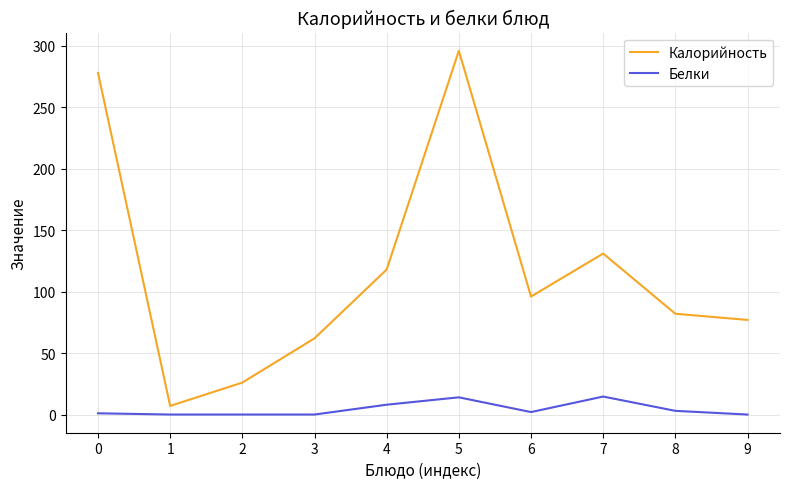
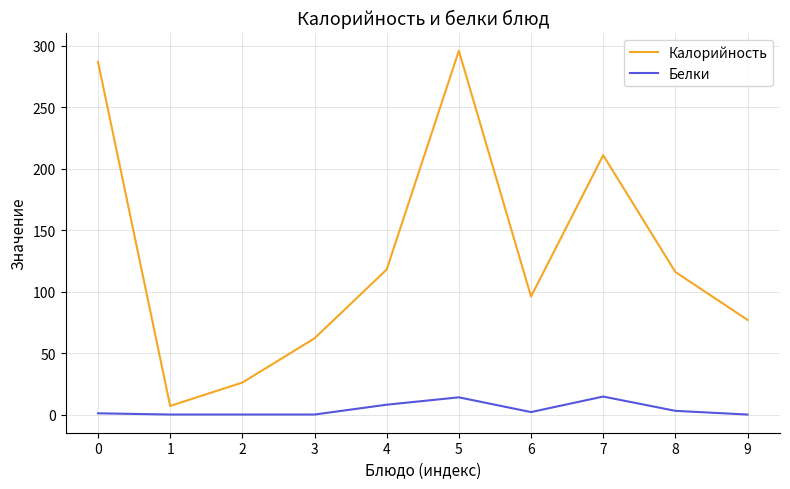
  {
    "Калорийность": {
-     "0": 278,
+     "0": 287,
      "1": 7,
      "2": 26,
      "3": 62,
      "4": 118,
      "5": 296,
      "6": 96,
-     "7": 131,
-     "8": 82,
+     "7": 211,
+     "8": 116,
      "9": 77
    },
    "Белки": {
      "0": 1,
      "1": 0,
      "2": 0,
      "3": 0,
      "4": 8,
      "5": 14,
      "6": 2,
      "7": 15,
      "8": 3,
      "9": 0
    }
  }
